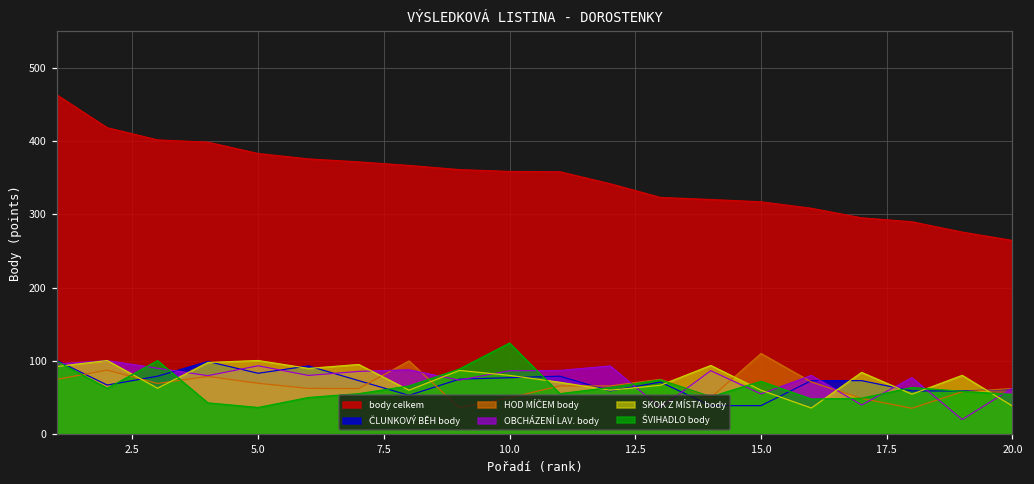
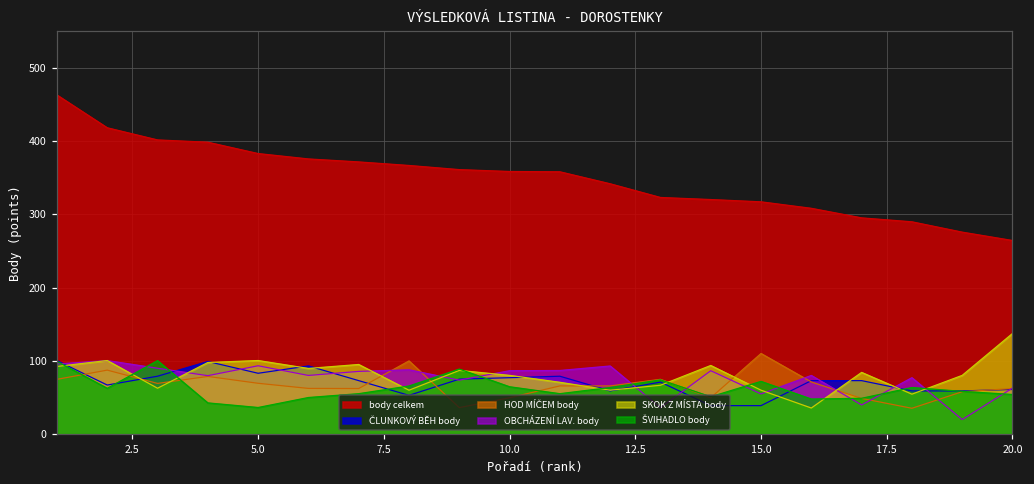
  {
    "body celkem": {
      "5.0": 380,
      "10.0": 360,
      "15.0": 320,
      "20.0": 260
    },
    "ČLUNKOVÝ BĚH body": {
      "5.0": 80,
      "15.0": 40
    },
    "HOD MÍČEM body": {
      "5.0": 70,
      "15.0": 110
    },
    "OBCHÁZENÍ LAV. body": {
      "5.0": 90,
      "10.0": 90,
      "15.0": 50
    },
    "SKOK Z MÍSTA body": {
      "5.0": 100,
      "15.0": 60,
-     "20.0": 40
+     "20.0": 140
    },
    "ŠVIHADLO body": {
      "5.0": 40,
-     "10.0": 120,
+     "10.0": 60,
      "15.0": 70,
      "20.0": 50
    }
  }
